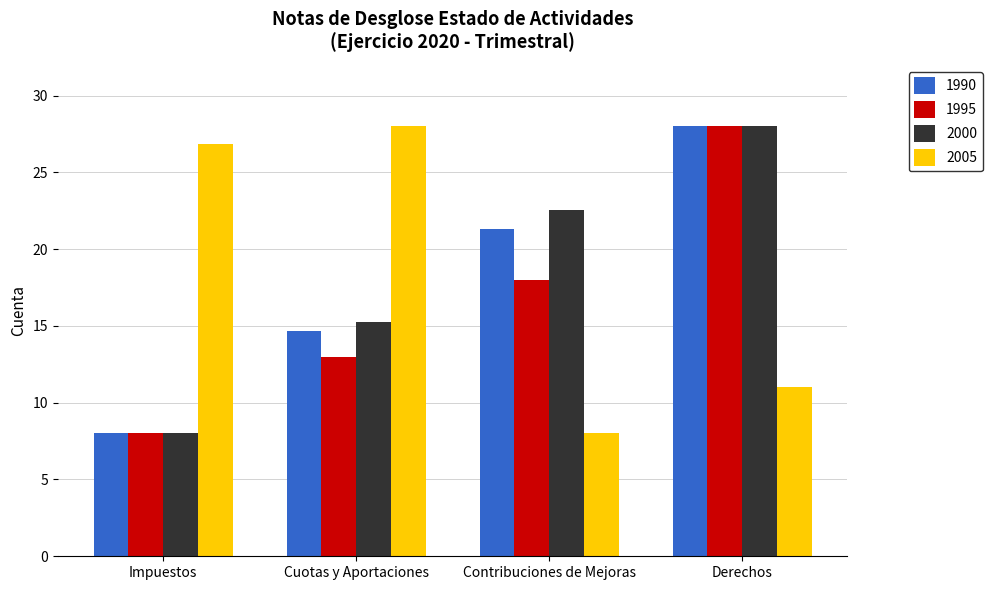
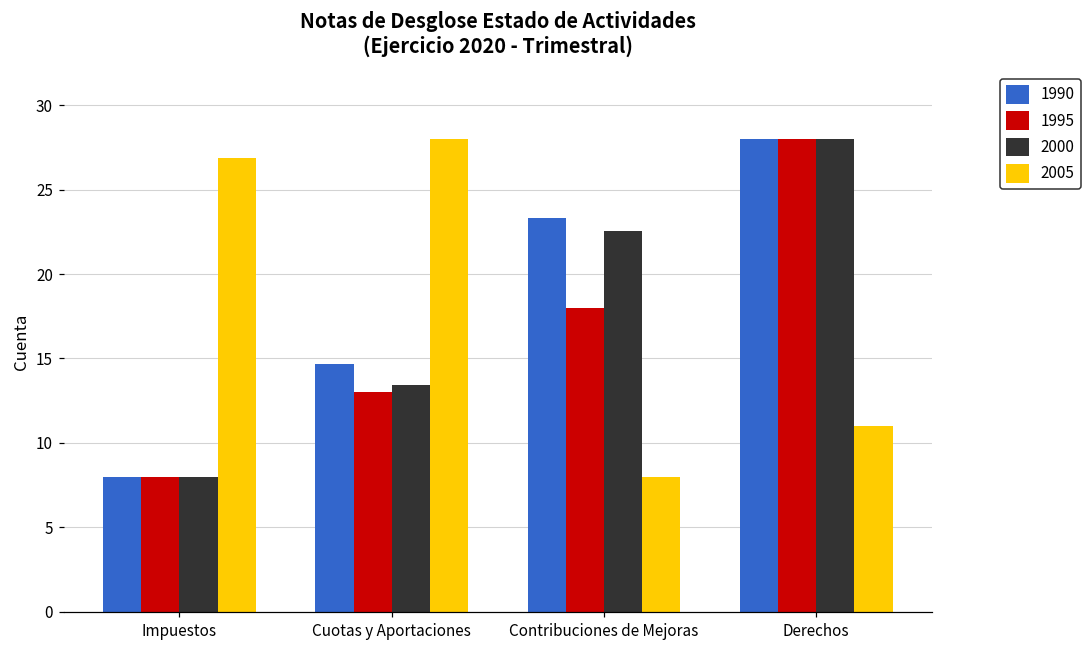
  {
    "1990": {
      "Impuestos": 8.0,
      "Cuotas y Aportaciones": 14.7,
-     "Contribuciones de Mejoras": 21.3,
+     "Contribuciones de Mejoras": 23.3,
      "Derechos": 28.0
    },
    "1995": {
      "Impuestos": 8.0,
      "Cuotas y Aportaciones": 13.0,
      "Contribuciones de Mejoras": 18.0,
      "Derechos": 28.0
    },
    "2000": {
      "Impuestos": 8.0,
-     "Cuotas y Aportaciones": 15.3,
+     "Cuotas y Aportaciones": 13.5,
      "Contribuciones de Mejoras": 22.5,
      "Derechos": 28.0
    },
    "2005": {
      "Impuestos": 26.9,
      "Cuotas y Aportaciones": 28.0,
      "Contribuciones de Mejoras": 8.0,
      "Derechos": 11.0
    }
  }
